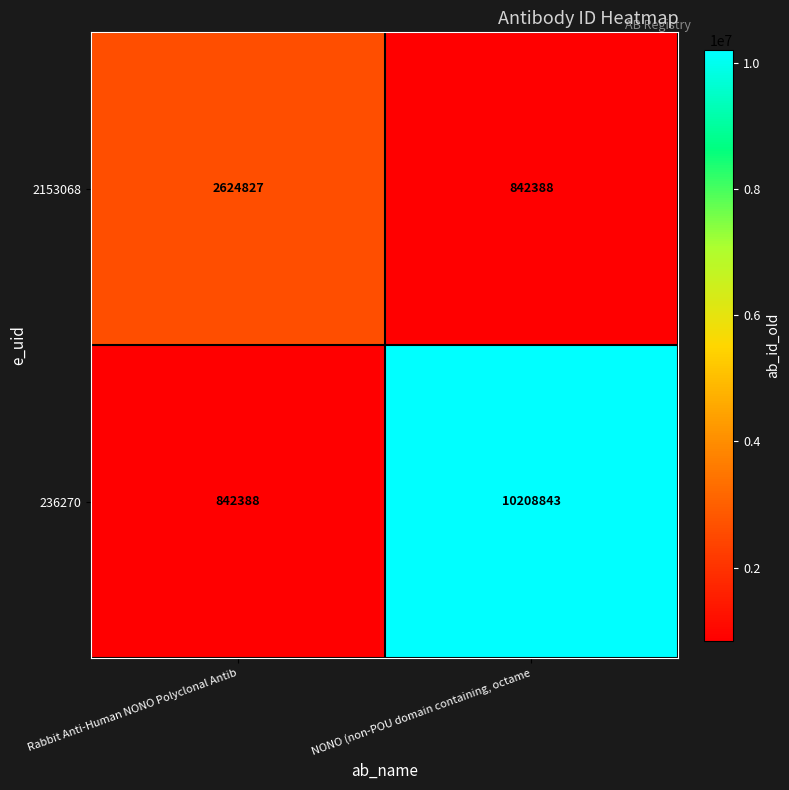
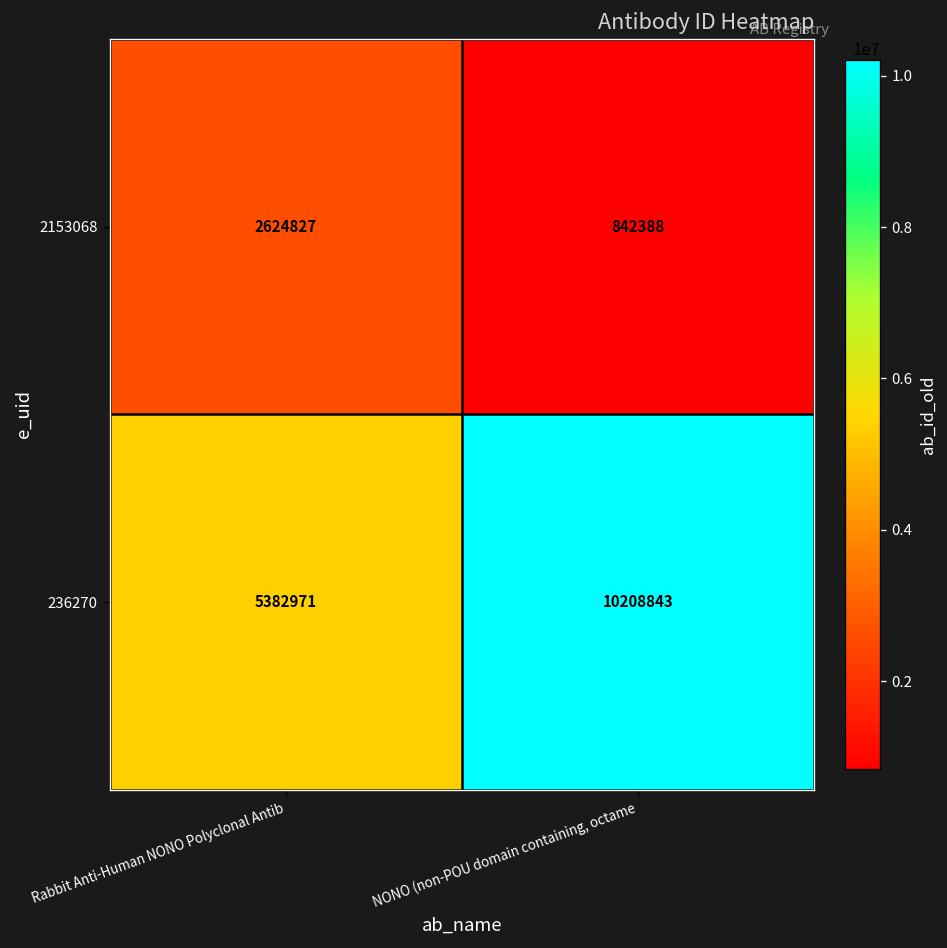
  {
    "2153068": {
      "Rabbit Anti-Human NONO Polyclonal Antib": 2624827,
      "NONO (non-POU domain containing, octame": 842388
    },
    "236270": {
-     "Rabbit Anti-Human NONO Polyclonal Antib": 842388,
+     "Rabbit Anti-Human NONO Polyclonal Antib": 5382971,
      "NONO (non-POU domain containing, octame": 10208843
    }
  }
